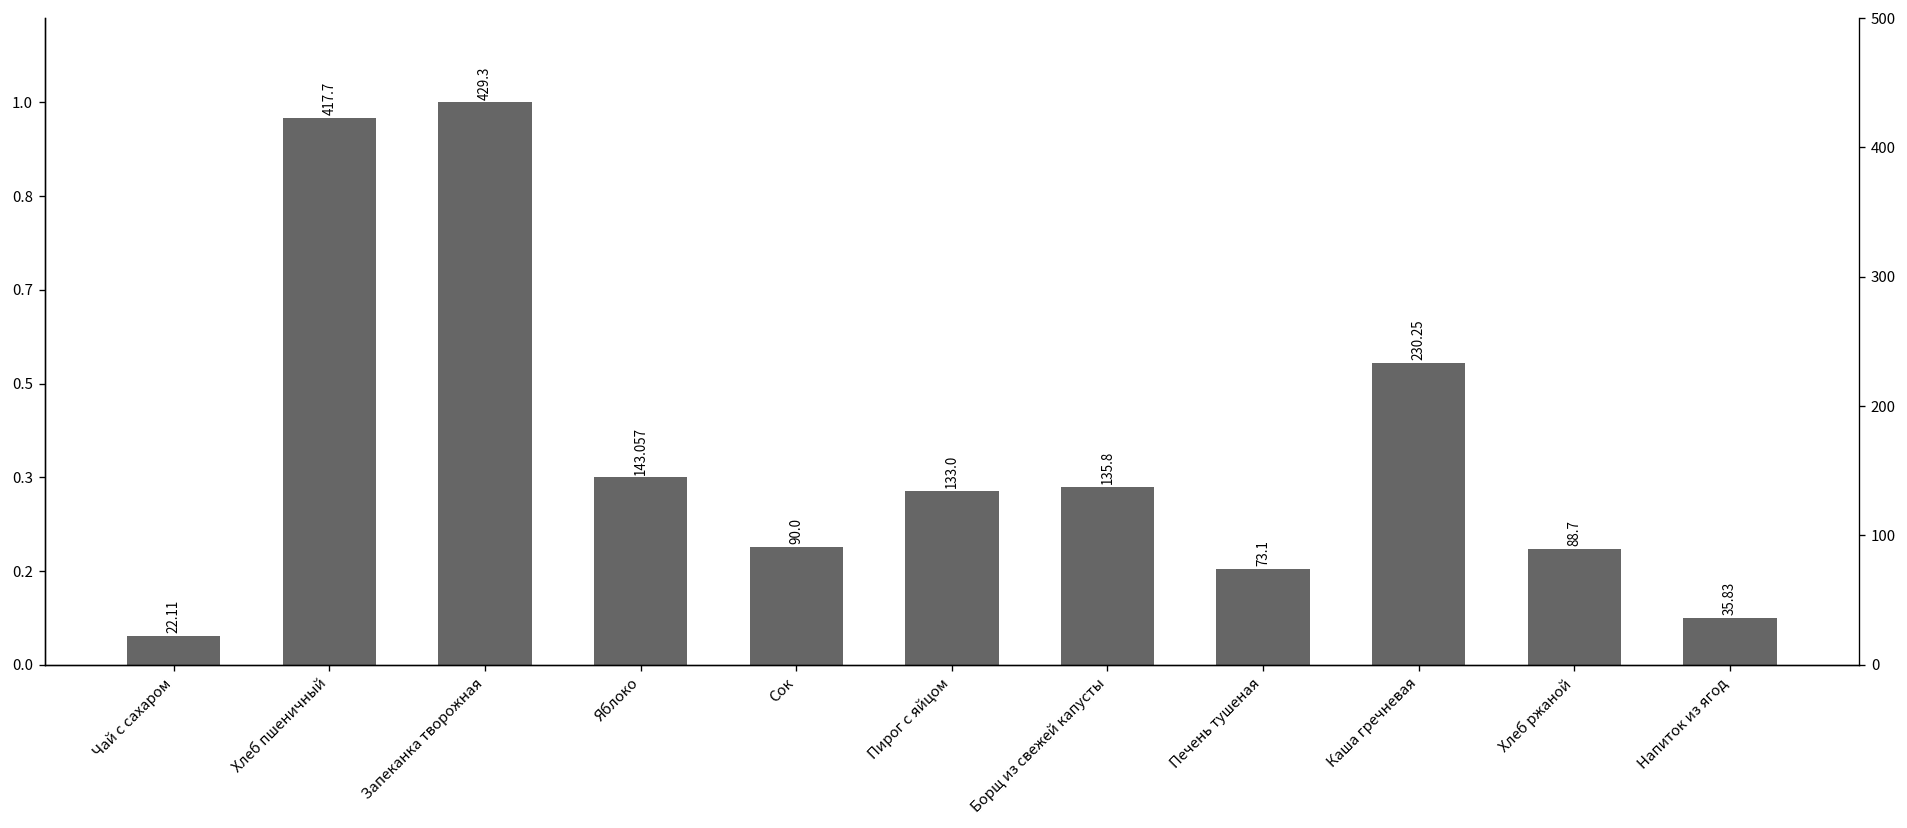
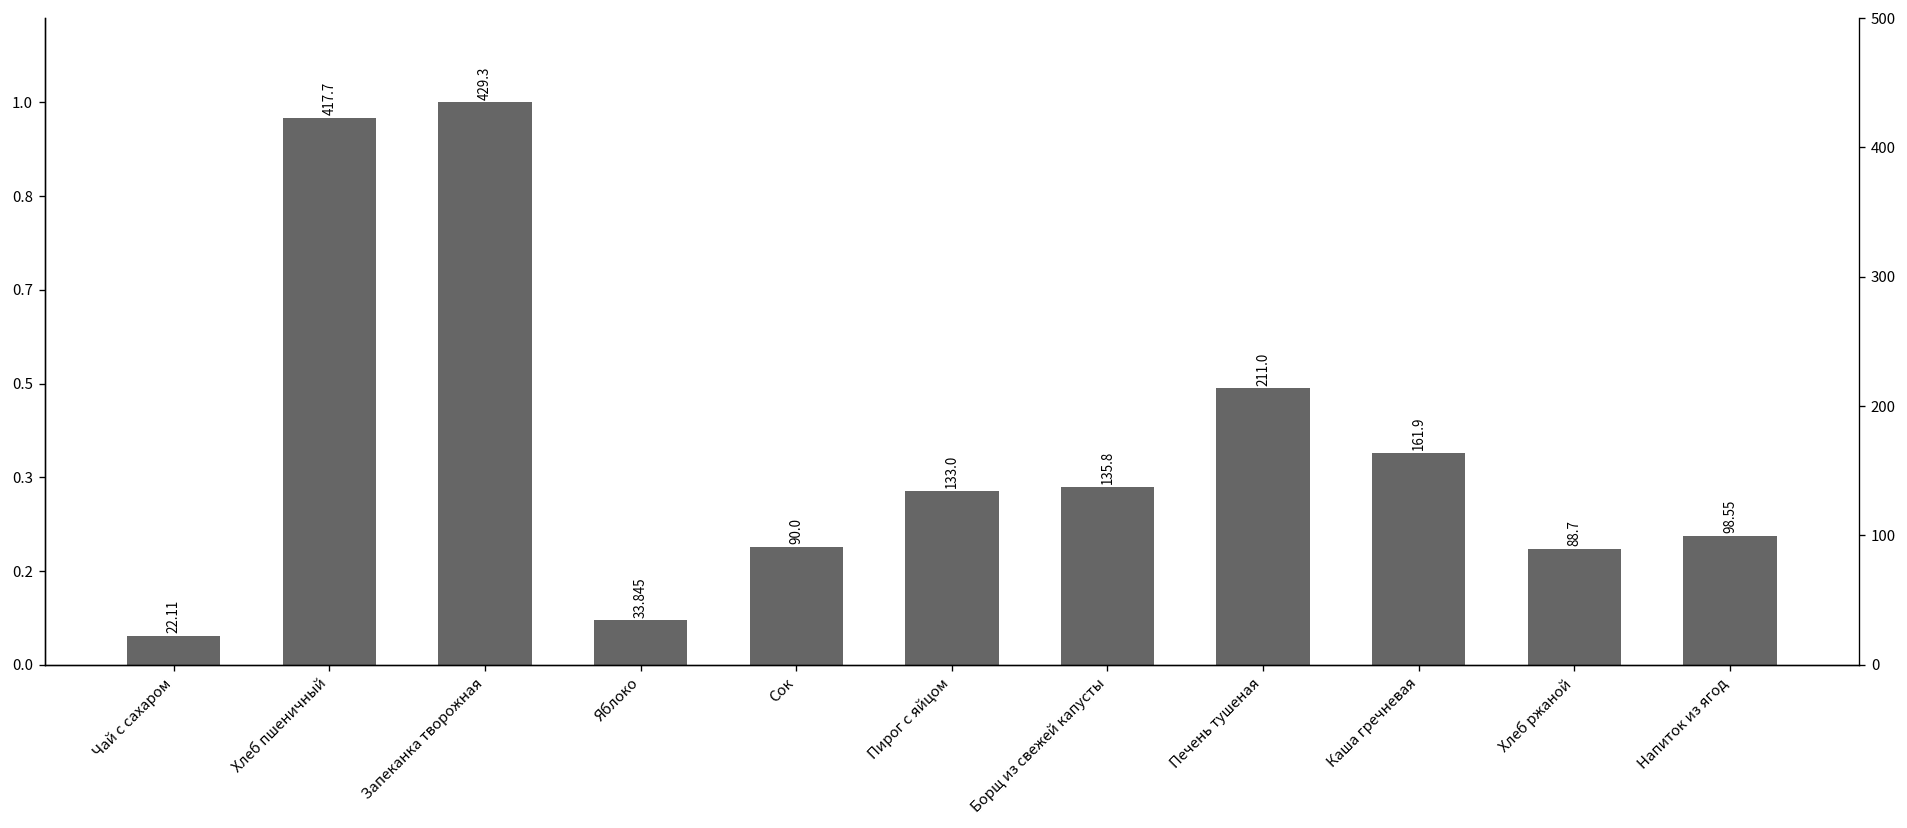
  {
    "Чай с сахаром": 22.11,
    "Хлеб пшеничный": 417.7,
    "Запеканка творожная": 429.3,
-   "Яблоко": 143.057,
+   "Яблоко": 33.845,
    "Сок": 90.0,
    "Пирог с яйцом": 133.0,
    "Борщ из свежей капусты": 135.8,
-   "Печень тушеная": 73.1,
-   "Каша гречневая": 230.25,
+   "Печень тушеная": 211.0,
+   "Каша гречневая": 161.9,
    "Хлеб ржаной": 88.7,
-   "Напиток из ягод": 35.83
+   "Напиток из ягод": 98.55
  }
